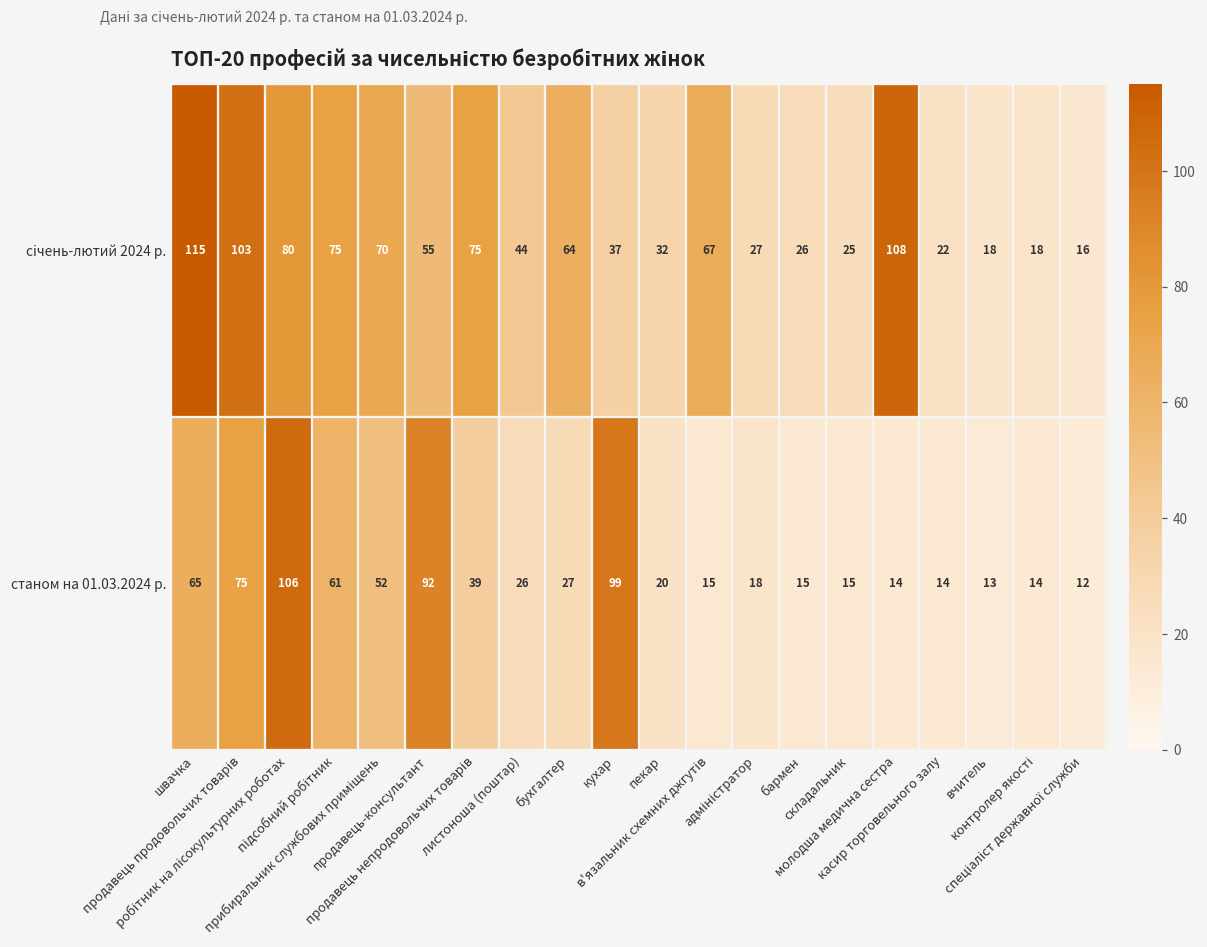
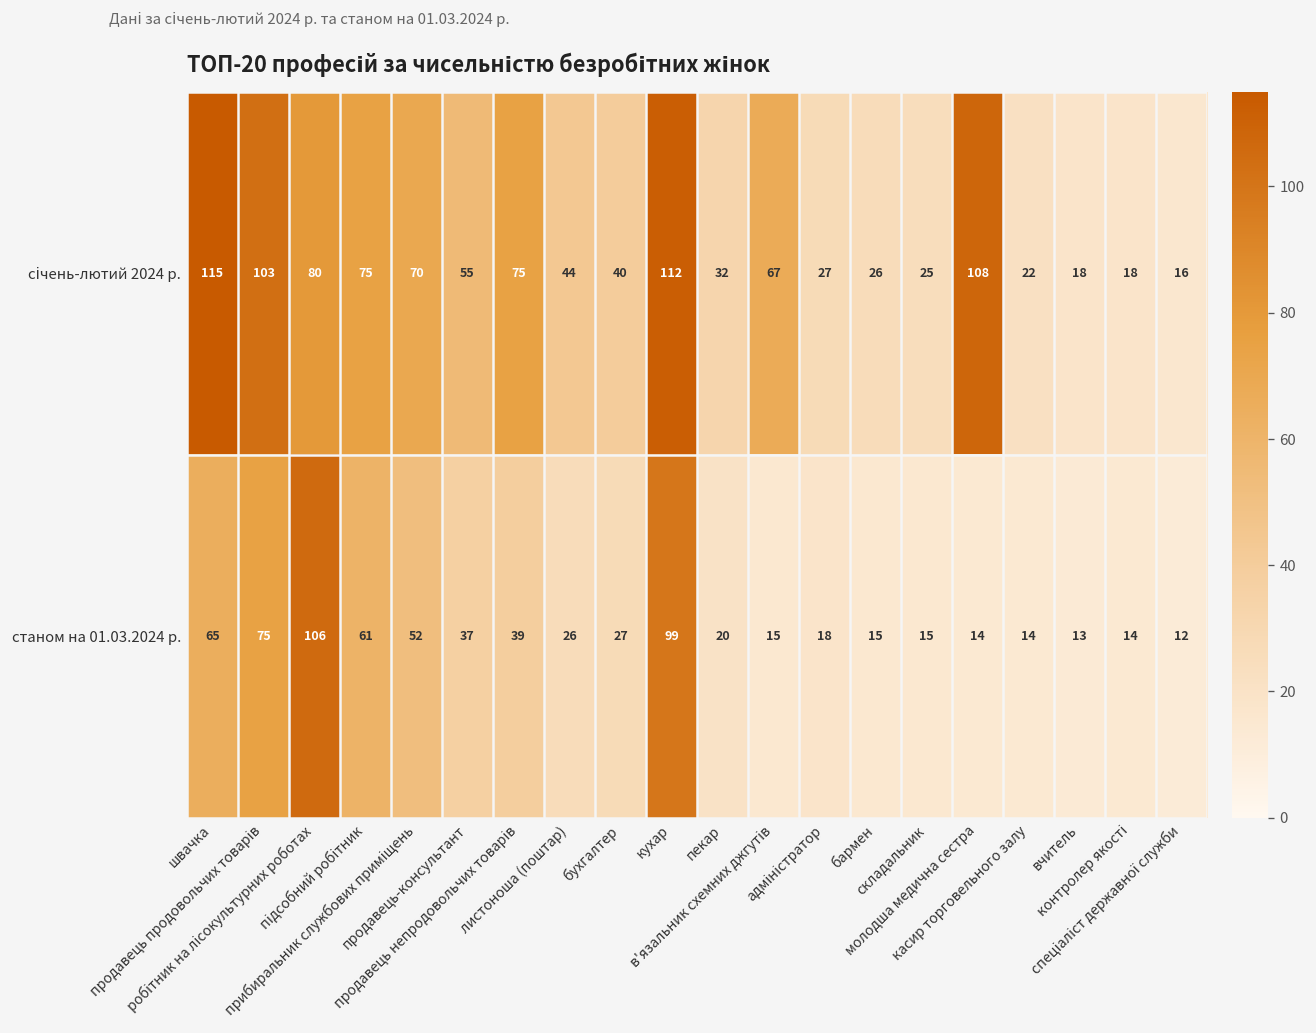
  {
    "січень-лютий 2024 р.": {
      "швачка": 115,
      "продавець продовольчих товарів": 103,
      "робітник на лісокультурних роботах": 80,
      "підсобний робітник": 75,
      "прибиральник службових приміщень": 70,
      "продавець-консультант": 55,
      "продавець непродовольчих товарів": 75,
      "листоноша (поштар)": 44,
-     "бухгалтер": 64,
-     "кухар": 37,
+     "бухгалтер": 40,
+     "кухар": 112,
      "пекар": 32,
      "в'язальник схемних джгутів": 67,
      "адміністратор": 27,
      "бармен": 26,
      "складальник": 25,
      "молодша медична сестра": 108,
      "касир торговельного залу": 22,
      "вчитель": 18,
      "контролер якості": 18,
      "спеціаліст державної служби": 16
    },
    "станом на 01.03.2024 р.": {
      "швачка": 65,
      "продавець продовольчих товарів": 75,
      "робітник на лісокультурних роботах": 106,
      "підсобний робітник": 61,
      "прибиральник службових приміщень": 52,
-     "продавець-консультант": 92,
+     "продавець-консультант": 37,
      "продавець непродовольчих товарів": 39,
      "листоноша (поштар)": 26,
      "бухгалтер": 27,
      "кухар": 99,
      "пекар": 20,
      "в'язальник схемних джгутів": 15,
      "адміністратор": 18,
      "бармен": 15,
      "складальник": 15,
      "молодша медична сестра": 14,
      "касир торговельного залу": 14,
      "вчитель": 13,
      "контролер якості": 14,
      "спеціаліст державної служби": 12
    }
  }
